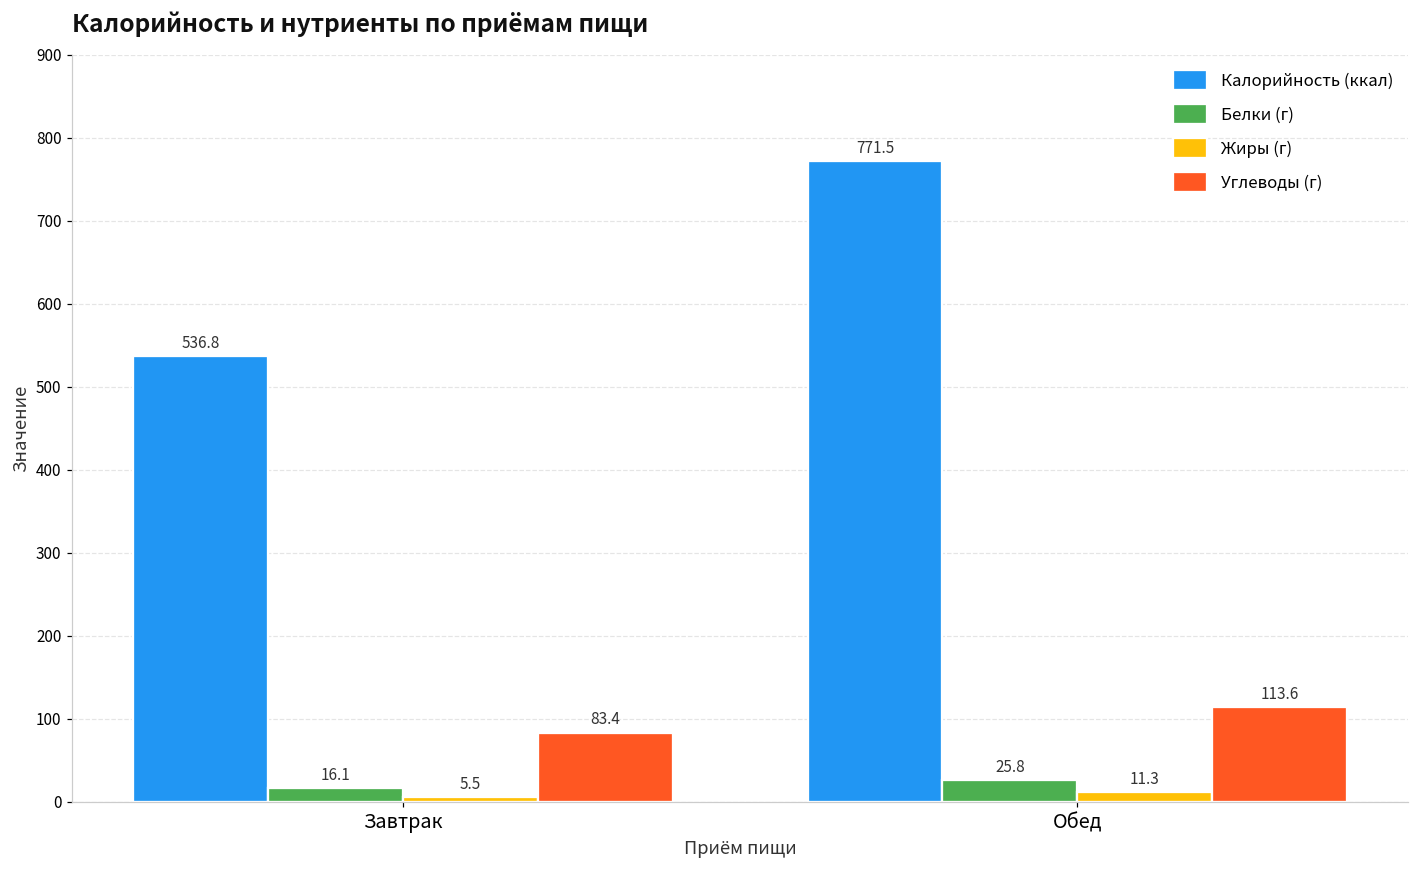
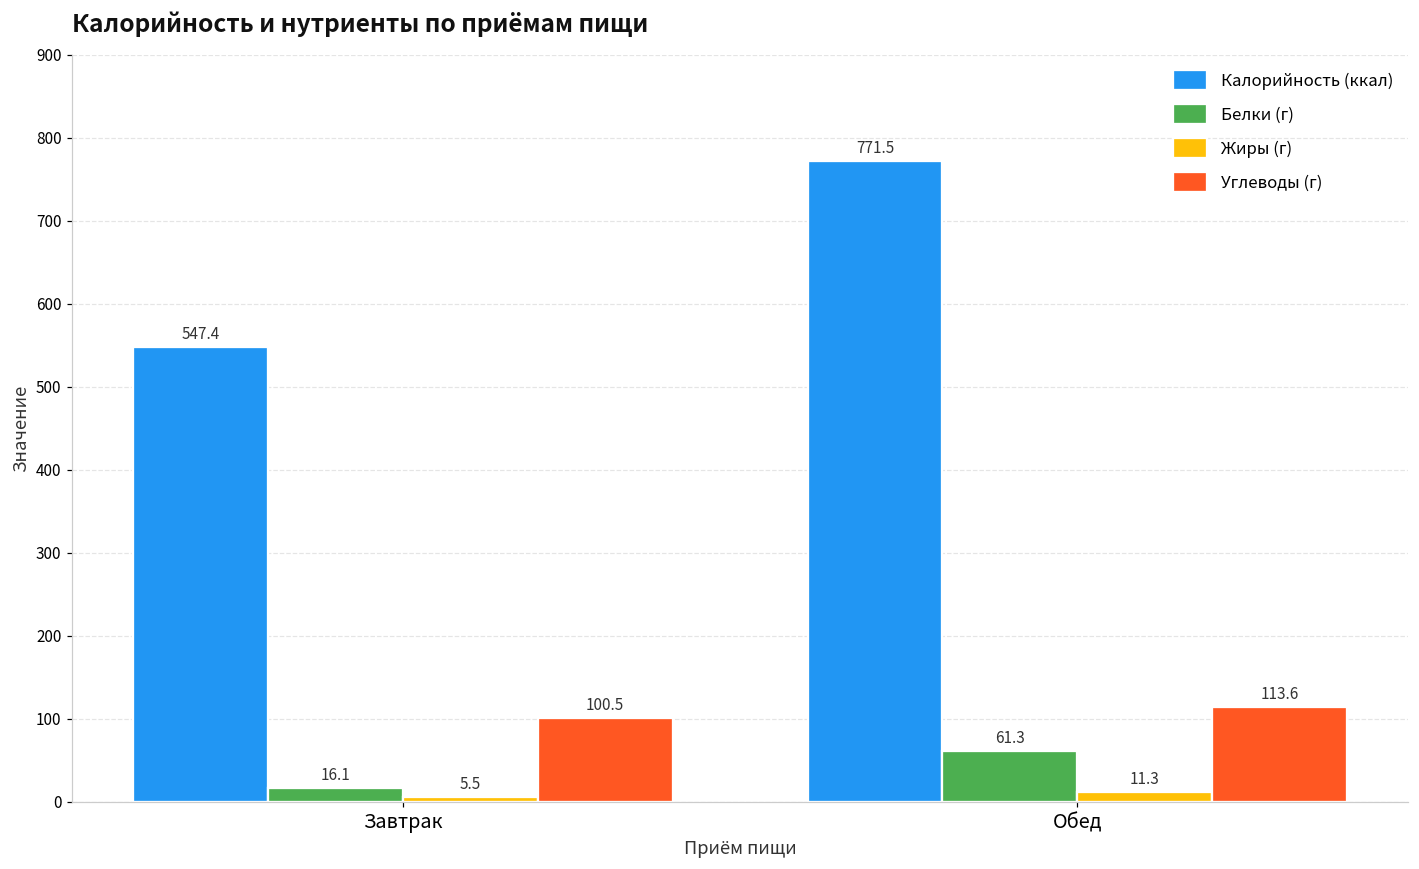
  {
    "Калорийность (ккал)": {
-     "Завтрак": 536.8,
+     "Завтрак": 547.4,
      "Обед": 771.5
    },
    "Белки (г)": {
      "Завтрак": 16.1,
-     "Обед": 25.8
+     "Обед": 61.3
    },
    "Жиры (г)": {
      "Завтрак": 5.5,
      "Обед": 11.3
    },
    "Углеводы (г)": {
-     "Завтрак": 83.4,
+     "Завтрак": 100.5,
      "Обед": 113.6
    }
  }
